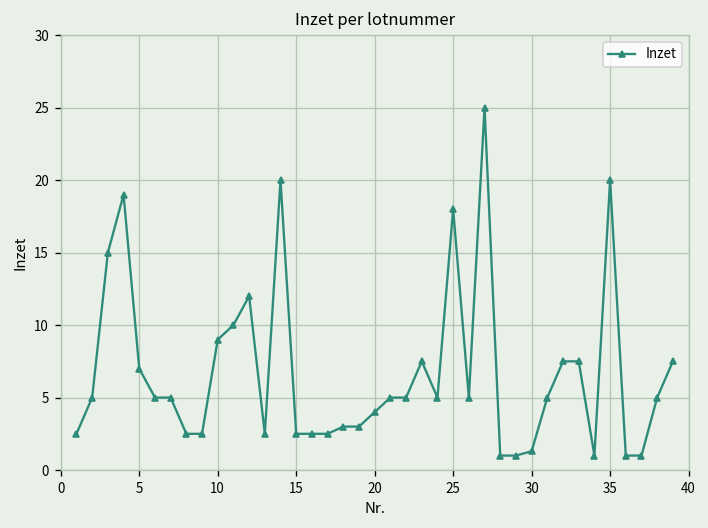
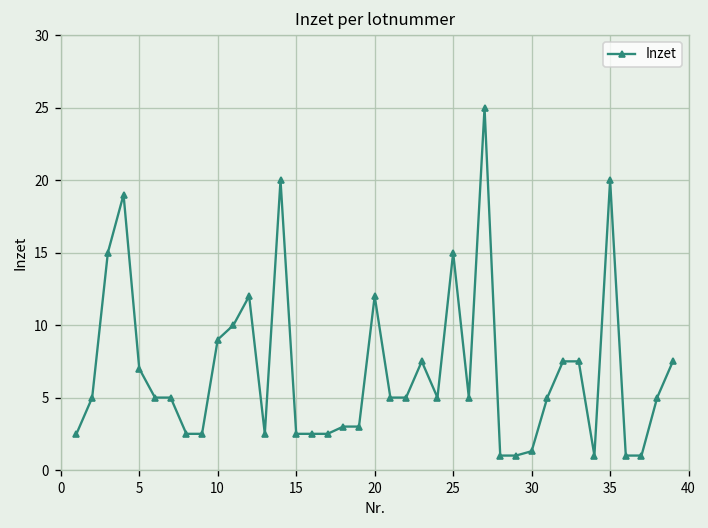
  {
    "5": 7,
    "10": 9,
    "15": 2.5,
-   "20": 4,
-   "25": 18,
+   "20": 12,
+   "25": 15,
    "30": 1.3,
    "35": 20
  }
